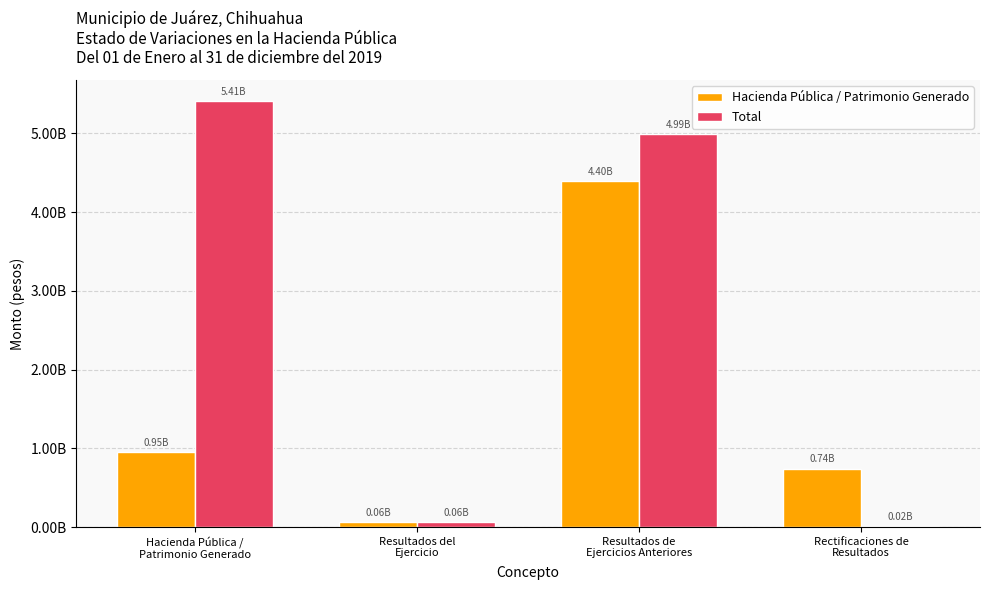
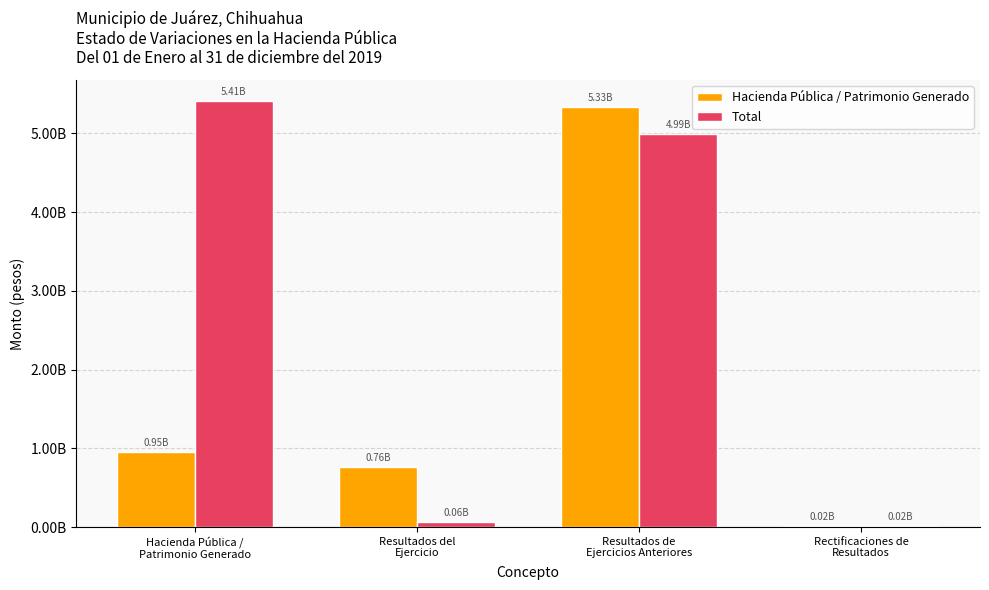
  {
    "Hacienda Pública / Patrimonio Generado": {
      "Hacienda Pública / Patrimonio Generado": "0.95B",
-     "Resultados del Ejercicio": "0.06B",
-     "Resultados de Ejercicios Anteriores": "4.40B",
-     "Rectificaciones de Resultados": "0.74B"
+     "Resultados del Ejercicio": "0.76B",
+     "Resultados de Ejercicios Anteriores": "5.33B",
+     "Rectificaciones de Resultados": "0.02B"
    },
    "Total": {
      "Hacienda Pública / Patrimonio Generado": "5.41B",
      "Resultados del Ejercicio": "0.06B",
      "Resultados de Ejercicios Anteriores": "4.99B",
      "Rectificaciones de Resultados": "0.02B"
    }
  }
